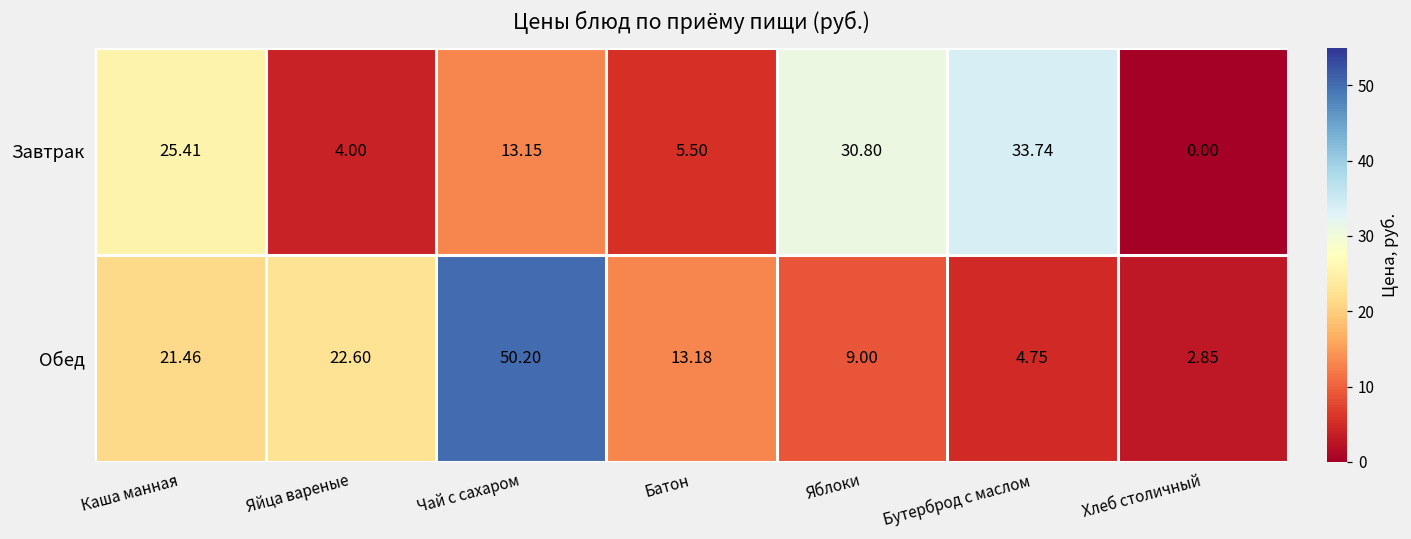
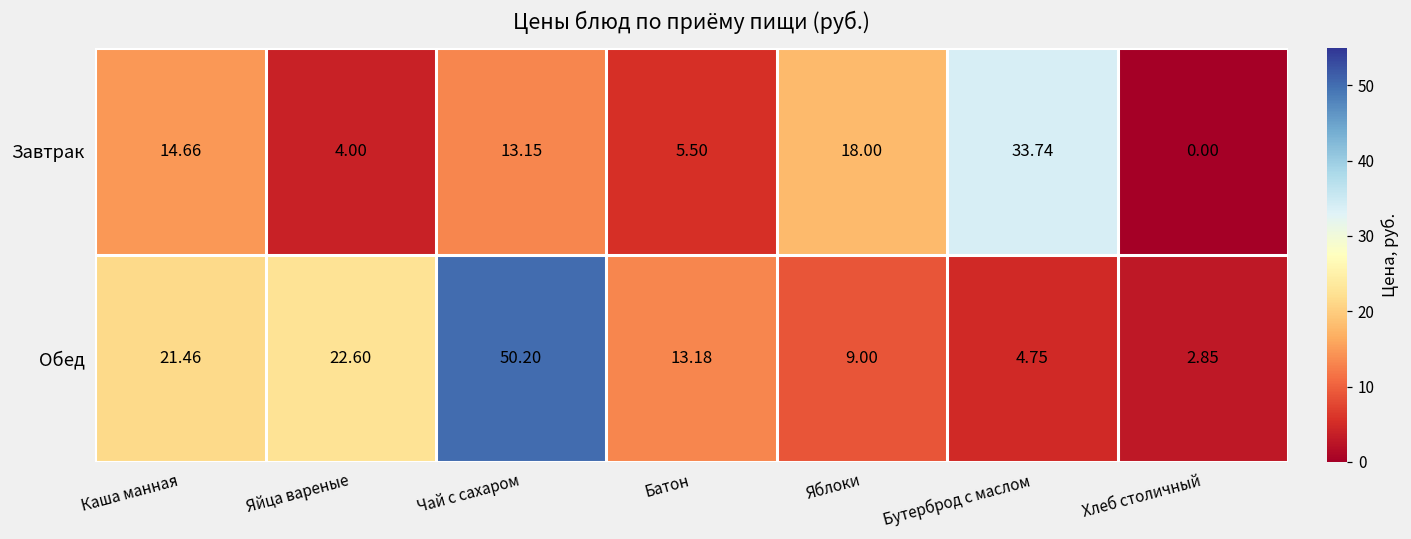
  {
    "Завтрак": {
-     "Каша манная": 25.41,
+     "Каша манная": 14.66,
      "Яйца вареные": 4.00,
      "Чай с сахаром": 13.15,
      "Батон": 5.50,
-     "Яблоки": 30.80,
+     "Яблоки": 18.00,
      "Бутерброд с маслом": 33.74,
      "Хлеб столичный": 0.00
    },
    "Обед": {
      "Каша манная": 21.46,
      "Яйца вареные": 22.60,
      "Чай с сахаром": 50.20,
      "Батон": 13.18,
      "Яблоки": 9.00,
      "Бутерброд с маслом": 4.75,
      "Хлеб столичный": 2.85
    }
  }
